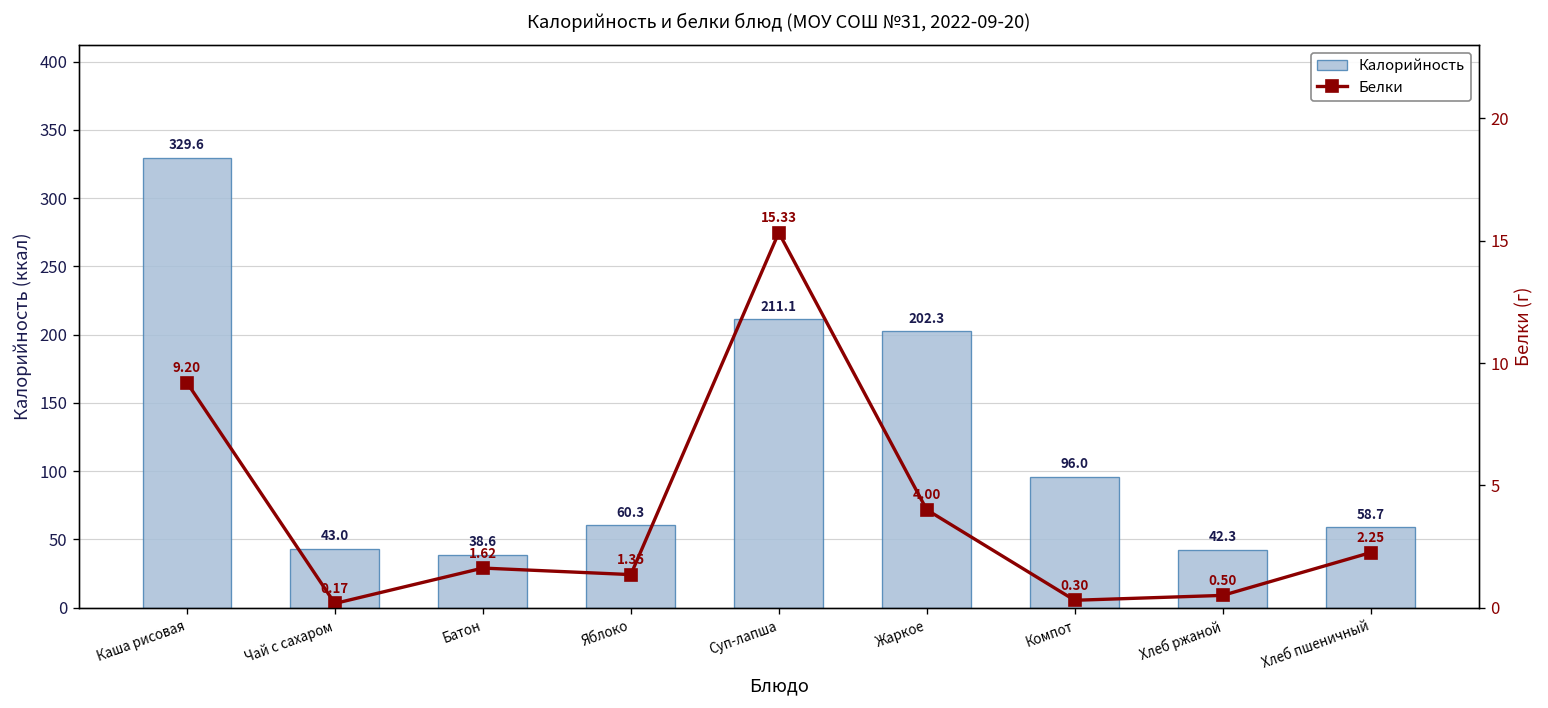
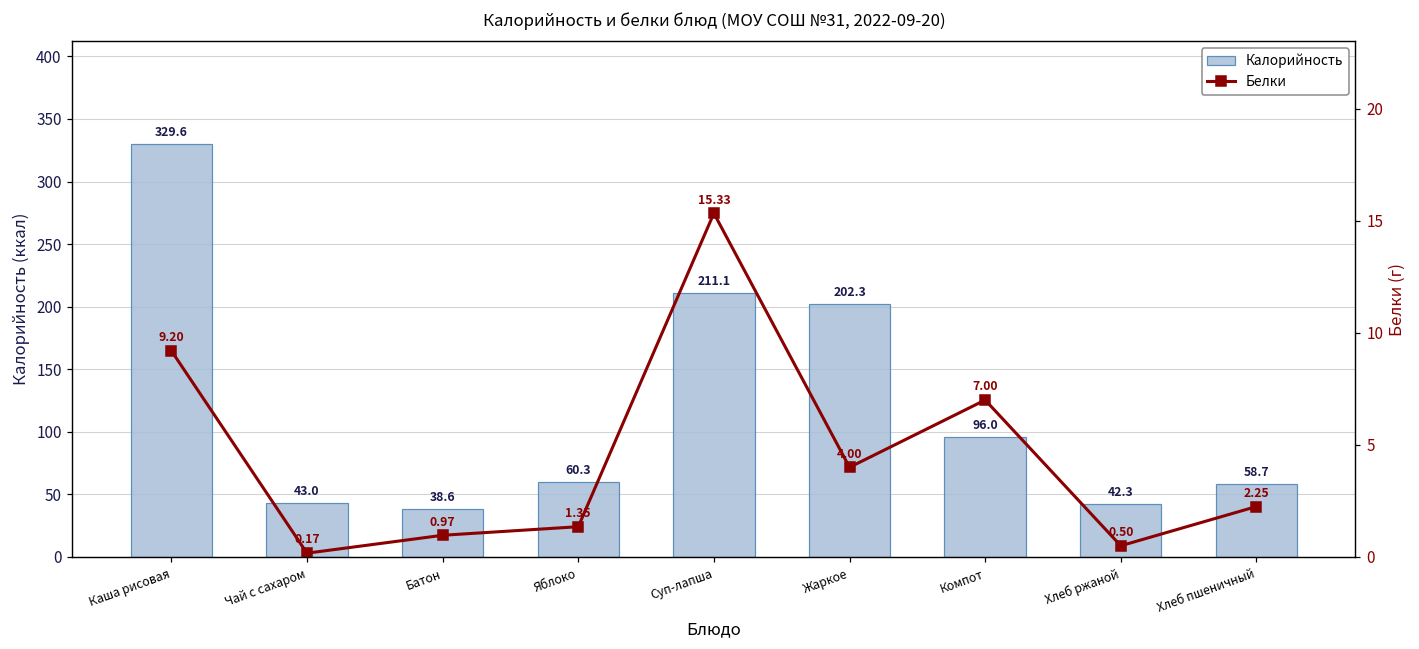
  {
    "Калорийность": {
      "Каша рисовая": 329.6,
      "Чай с сахаром": 43.0,
      "Яблоко": 60.3,
      "Суп-лапша": 211.1,
      "Жаркое": 202.3,
      "Компот": 96.0,
      "Хлеб ржаной": 42.3,
      "Хлеб пшеничный": 58.7
    },
    "Белки": {
      "Каша рисовая": 9.20,
      "Чай с сахаром": 0.17,
-     "Батон": 1.62,
+     "Батон": 0.97,
      "Яблоко": 1.35,
      "Суп-лапша": 15.33,
      "Жаркое": 4.00,
-     "Компот": 0.30,
+     "Компот": 7.00,
      "Хлеб ржаной": 0.50,
      "Хлеб пшеничный": 2.25
    }
  }
